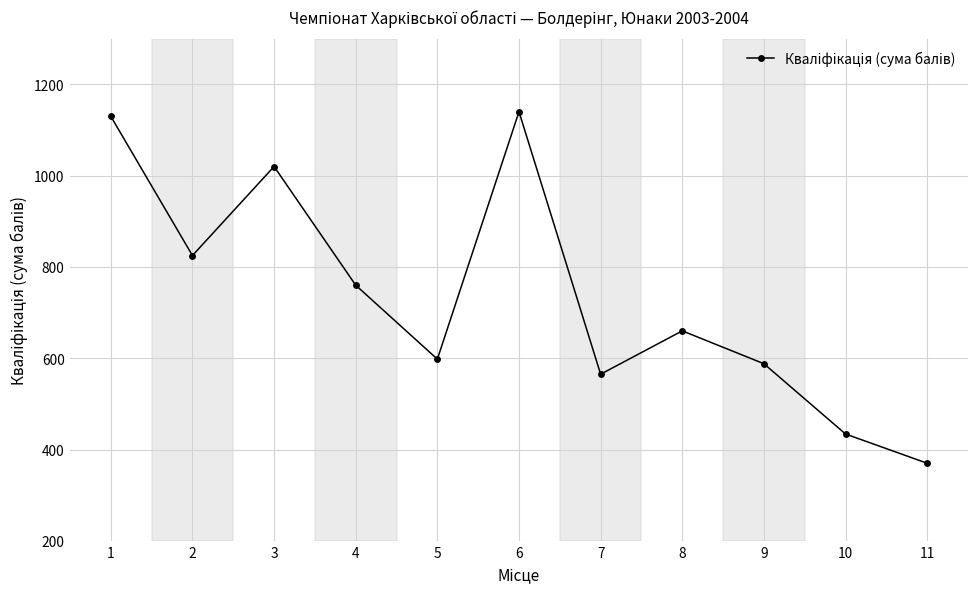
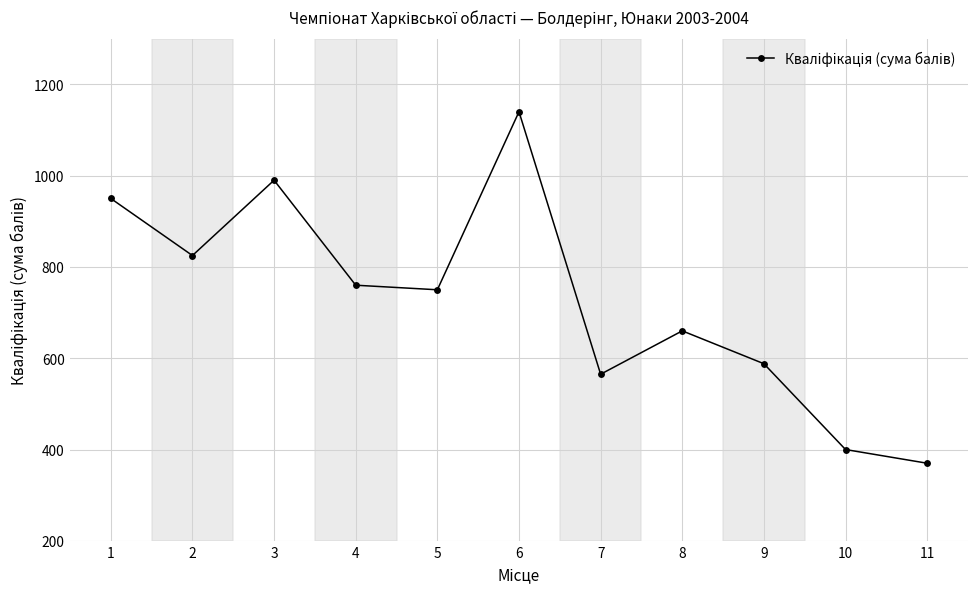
  {
-   "1": 1130,
+   "1": 950,
    "2": 830,
-   "3": 1020,
+   "3": 990,
    "4": 760,
-   "5": 600,
+   "5": 750,
    "6": 1140,
    "7": 570,
    "8": 660,
    "9": 590,
-   "10": 430,
+   "10": 400,
    "11": 370
  }
